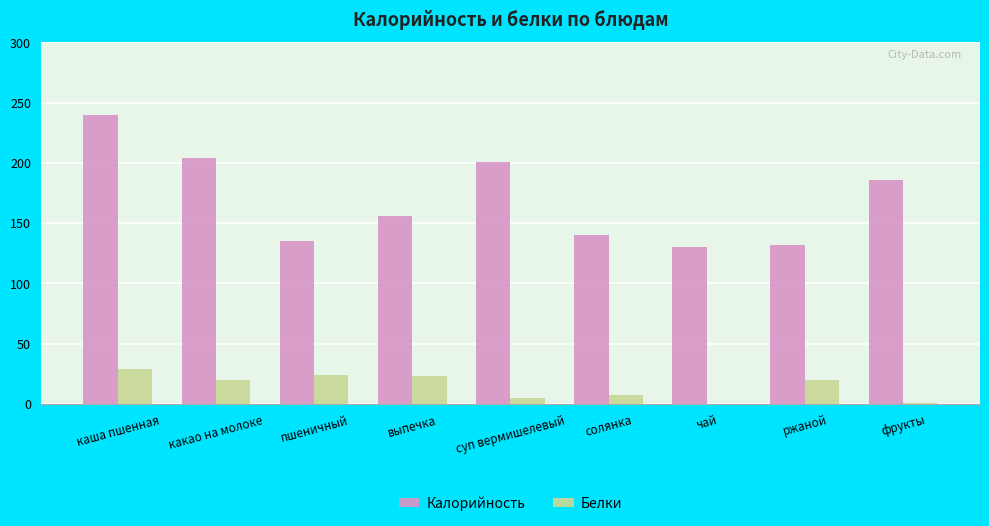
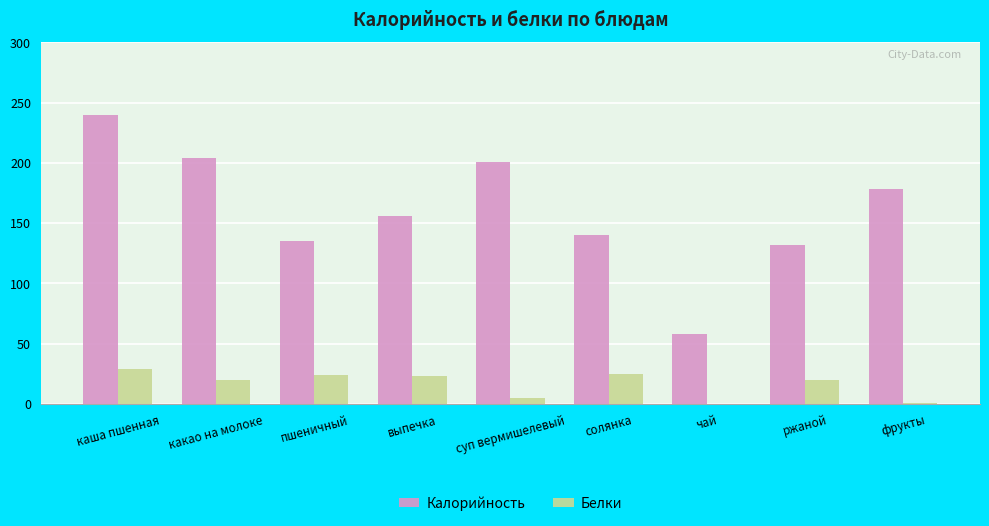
  {
    "Калорийность": {
      "каша пшенная": 240,
      "какао на молоке": 204,
      "пшеничный": 135,
      "выпечка": 156,
      "суп вермишелевый": 201,
      "солянка": 140,
-     "чай": 130,
+     "чай": 58,
      "ржаной": 132,
-     "фрукты": 186
+     "фрукты": 178
    },
    "Белки": {
      "каша пшенная": 29,
      "какао на молоке": 20,
      "пшеничный": 24,
      "выпечка": 23,
      "суп вермишелевый": 5,
-     "солянка": 7,
+     "солянка": 25,
      "чай": 0,
      "ржаной": 20
    }
  }
